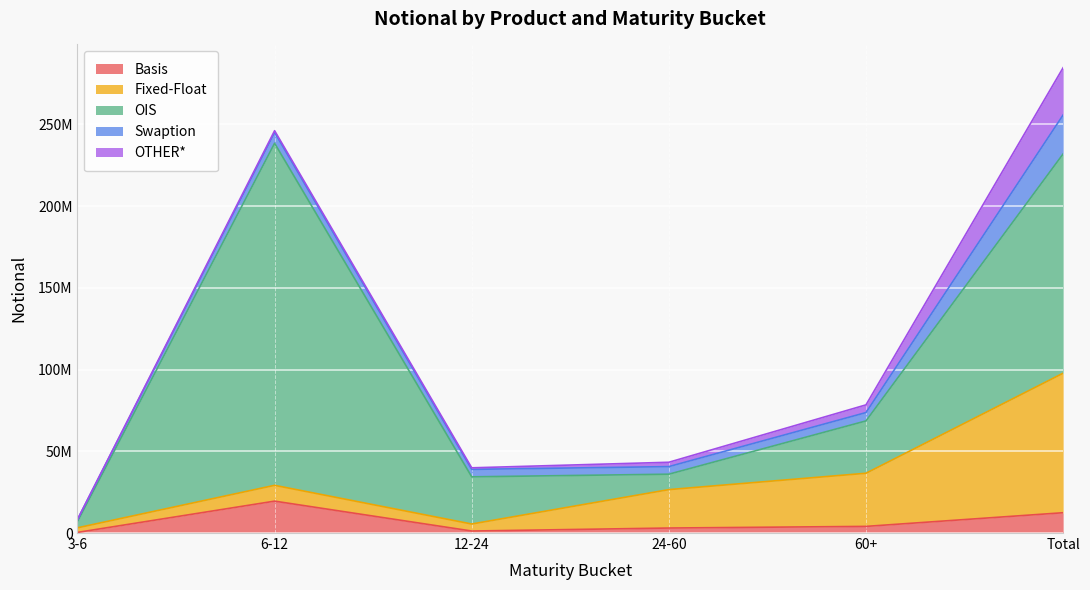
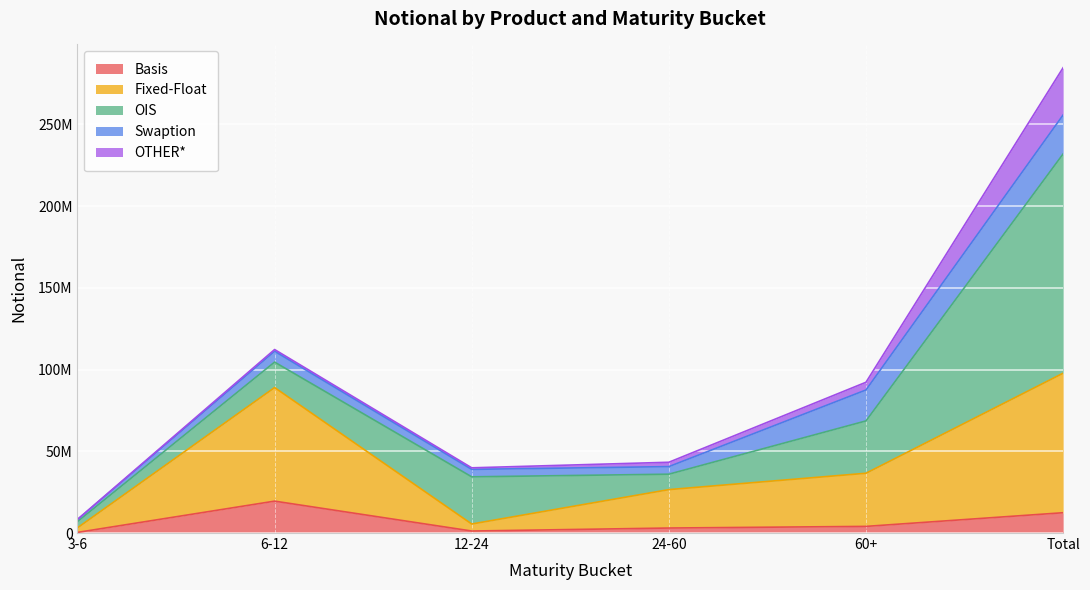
  {
    "Basis": {
      "3-6": 0,
      "6-12": 20000000,
      "12-24": 1000000,
      "24-60": 3000000,
      "60+": 4000000,
      "Total": 12000000
    },
    "Fixed-Float": {
      "3-6": 3000000,
-     "6-12": 10000000,
+     "6-12": 69000000,
      "12-24": 4000000,
      "24-60": 24000000,
      "60+": 33000000,
      "Total": 85000000
    },
    "OIS": {
-     "6-12": 209000000,
+     "6-12": 16000000,
      "12-24": 29000000,
      "24-60": 9000000,
      "60+": 32000000,
      "Total": 134000000
    },
    "Swaption": {
      "24-60": 5000000,
-     "60+": 5000000,
+     "60+": 19000000,
      "Total": 24000000
    },
    "OTHER*": {
      "24-60": 3000000,
      "60+": 5000000,
      "Total": 29000000
    }
  }
